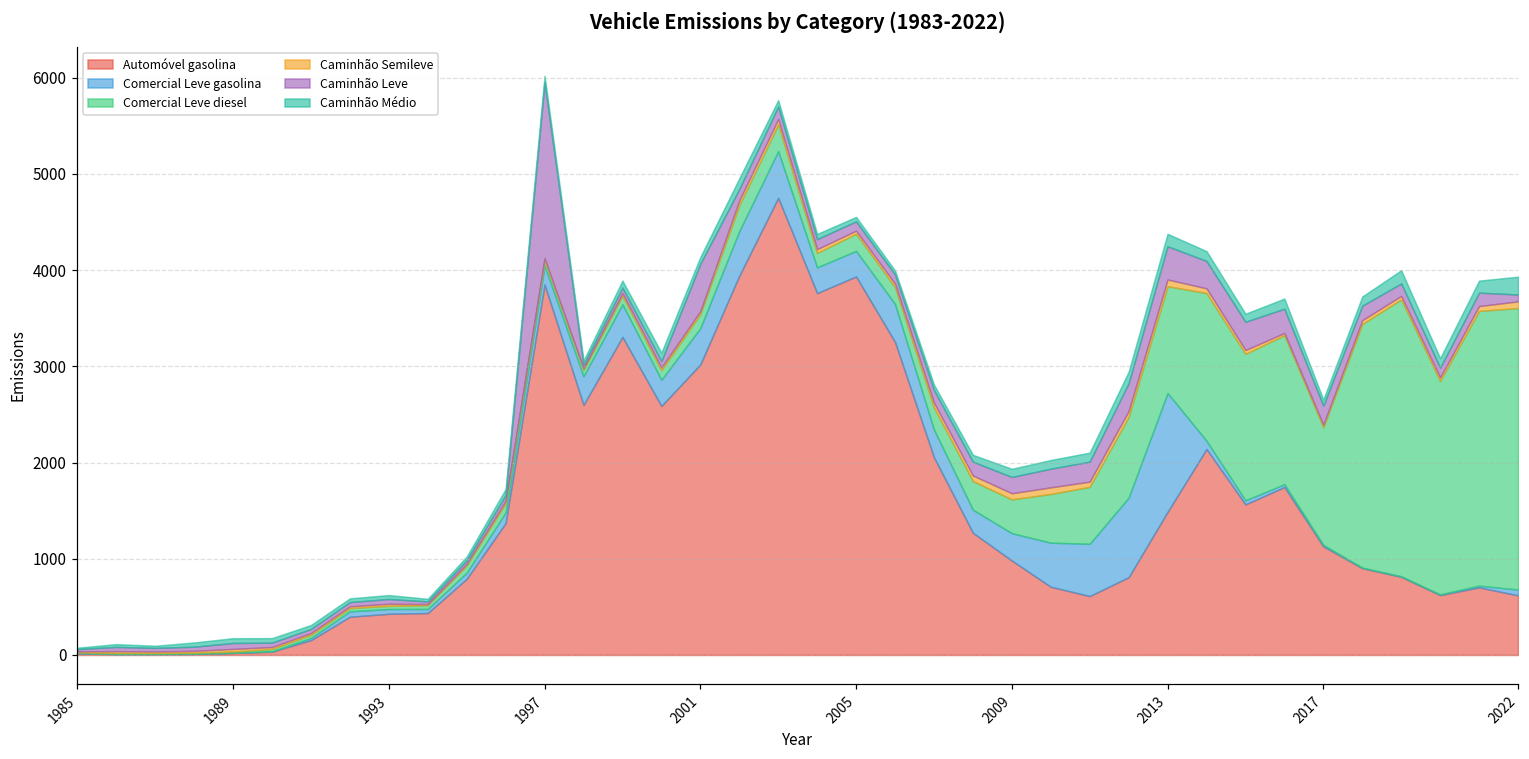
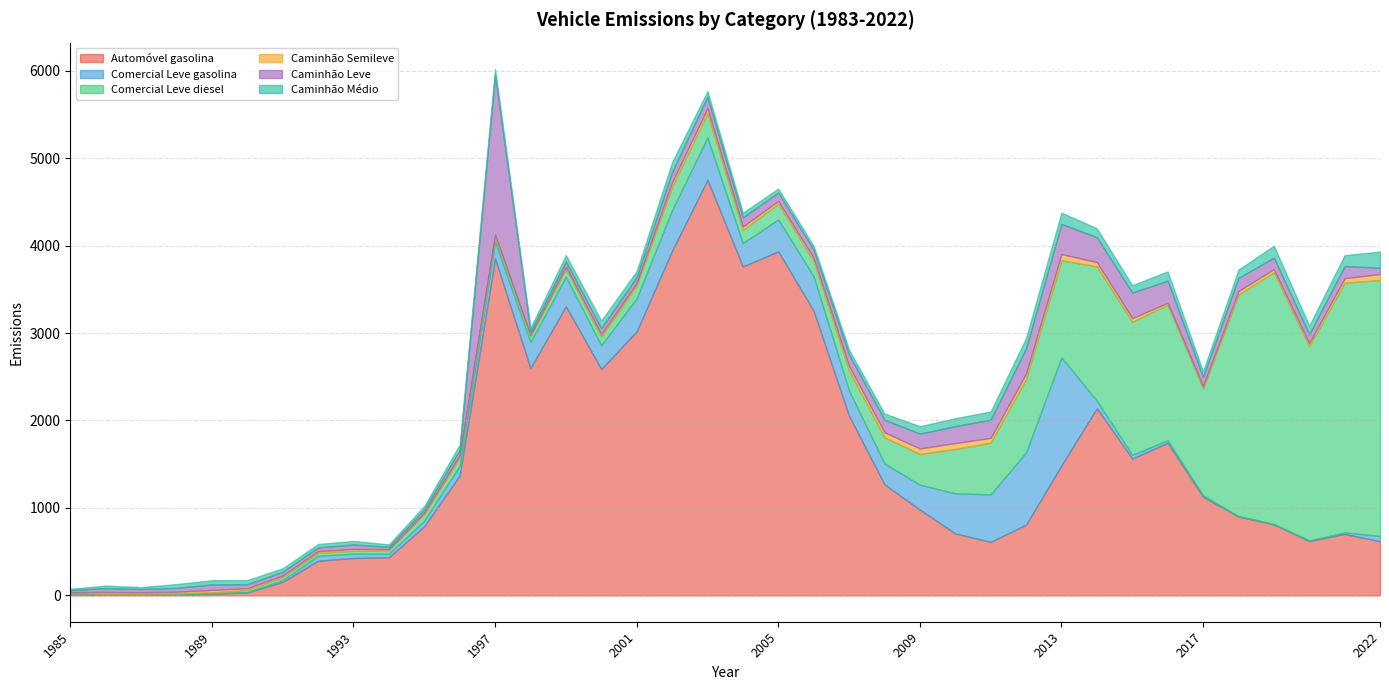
  {
    "Automóvel gasolina": {
      "1993": 400,
      "1997": 3900,
      "2001": 3000,
      "2005": 3900,
      "2009": 1000,
      "2013": 1500,
      "2022": 600
    },
    "Comercial Leve gasolina": {
      "1993": 0,
      "1997": 200,
      "2001": 400,
-     "2005": 300,
+     "2005": 400,
      "2009": 300,
      "2013": 1200,
      "2022": 100
    },
    "Caminhão Semileve": {
      "2001": 0,
      "2005": 0,
      "2009": 100,
      "2013": 100,
      "2022": 100
    },
    "Caminhão Leve": {
      "1989": 100,
      "1993": 0,
      "1997": 1800,
-     "2001": 500,
+     "2001": 100,
      "2005": 100,
      "2009": 200,
      "2013": 300,
-     "2017": 200,
+     "2017": 100,
      "2022": 100
    }
  }
